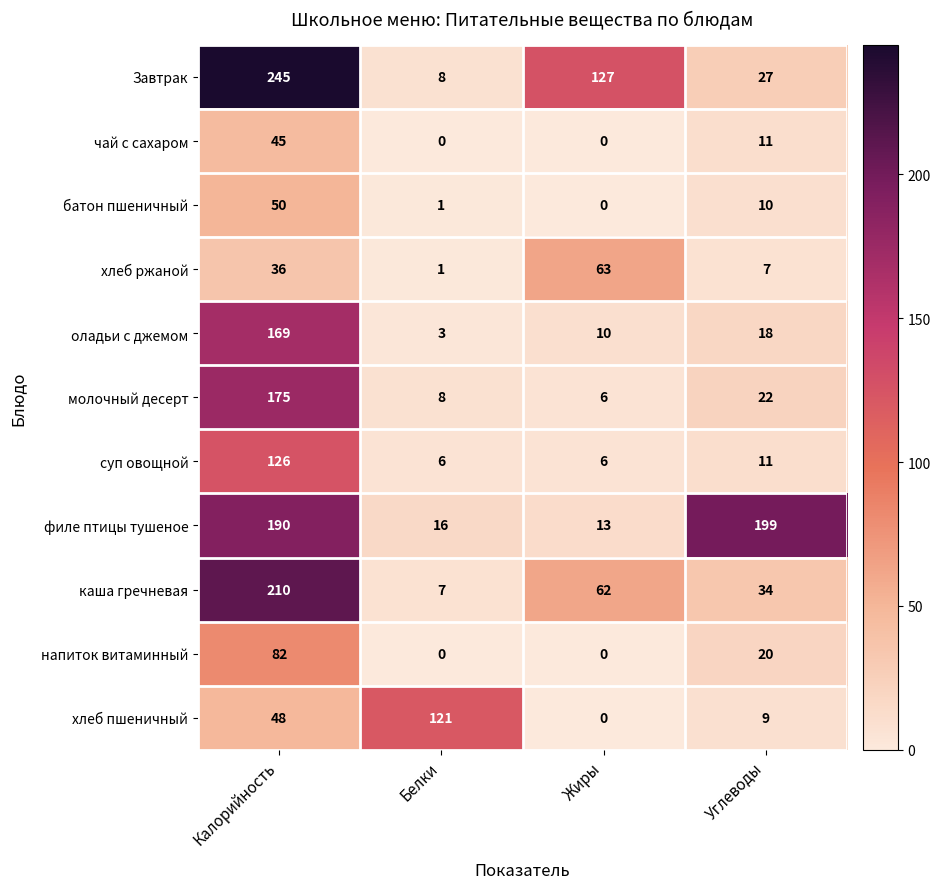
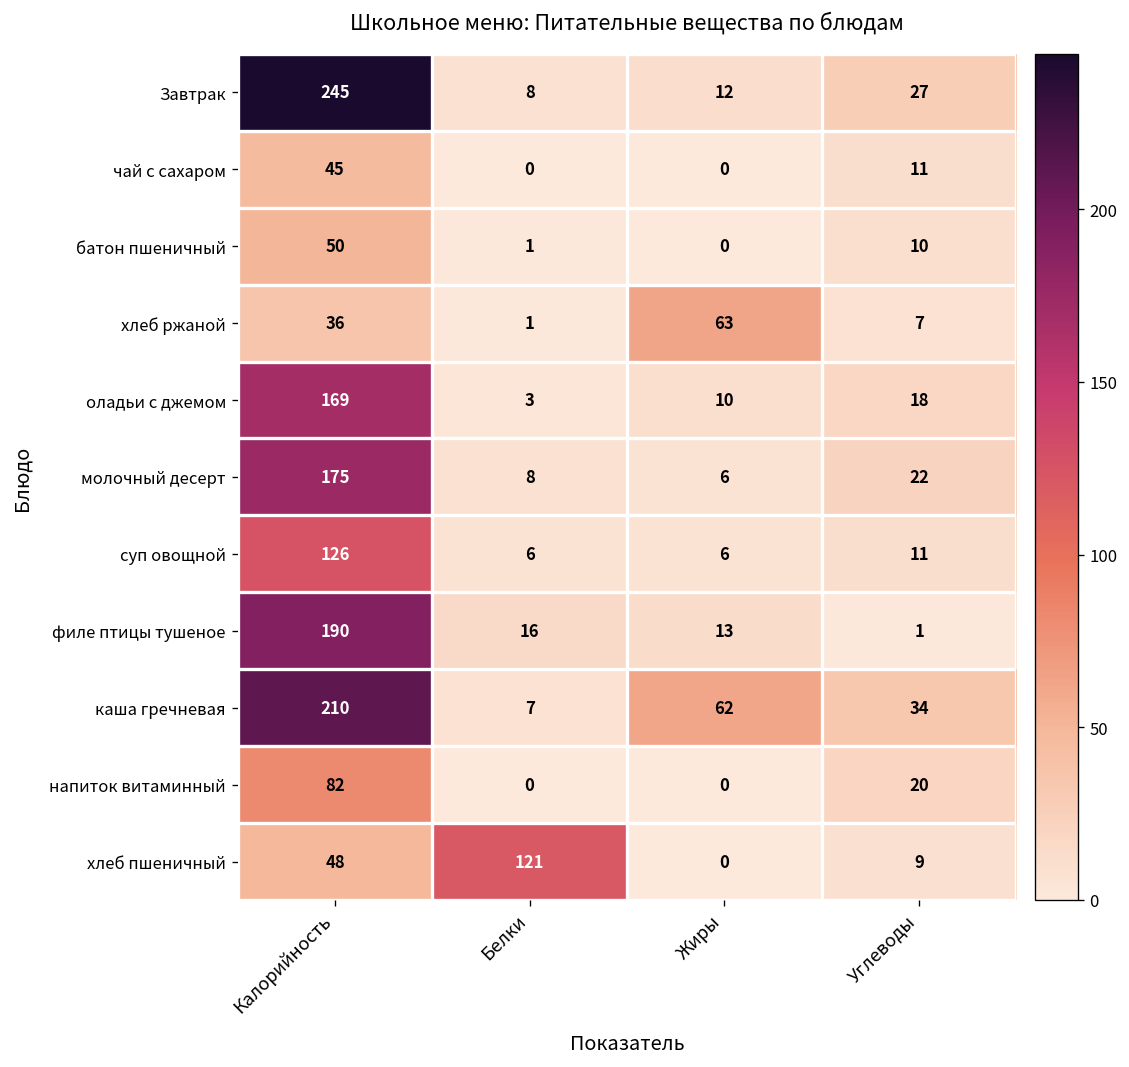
  {
    "Завтрак": {
      "Калорийность": 245,
      "Белки": 8,
-     "Жиры": 127,
+     "Жиры": 12,
      "Углеводы": 27
    },
    "чай с сахаром": {
      "Калорийность": 45,
      "Белки": 0,
      "Жиры": 0,
      "Углеводы": 11
    },
    "батон пшеничный": {
      "Калорийность": 50,
      "Белки": 1,
      "Жиры": 0,
      "Углеводы": 10
    },
    "хлеб ржаной": {
      "Калорийность": 36,
      "Белки": 1,
      "Жиры": 63,
      "Углеводы": 7
    },
    "оладьи с джемом": {
      "Калорийность": 169,
      "Белки": 3,
      "Жиры": 10,
      "Углеводы": 18
    },
    "молочный десерт": {
      "Калорийность": 175,
      "Белки": 8,
      "Жиры": 6,
      "Углеводы": 22
    },
    "суп овощной": {
      "Калорийность": 126,
      "Белки": 6,
      "Жиры": 6,
      "Углеводы": 11
    },
    "филе птицы тушеное": {
      "Калорийность": 190,
      "Белки": 16,
      "Жиры": 13,
-     "Углеводы": 199
+     "Углеводы": 1
    },
    "каша гречневая": {
      "Калорийность": 210,
      "Белки": 7,
      "Жиры": 62,
      "Углеводы": 34
    },
    "напиток витаминный": {
      "Калорийность": 82,
      "Белки": 0,
      "Жиры": 0,
      "Углеводы": 20
    },
    "хлеб пшеничный": {
      "Калорийность": 48,
      "Белки": 121,
      "Жиры": 0,
      "Углеводы": 9
    }
  }
